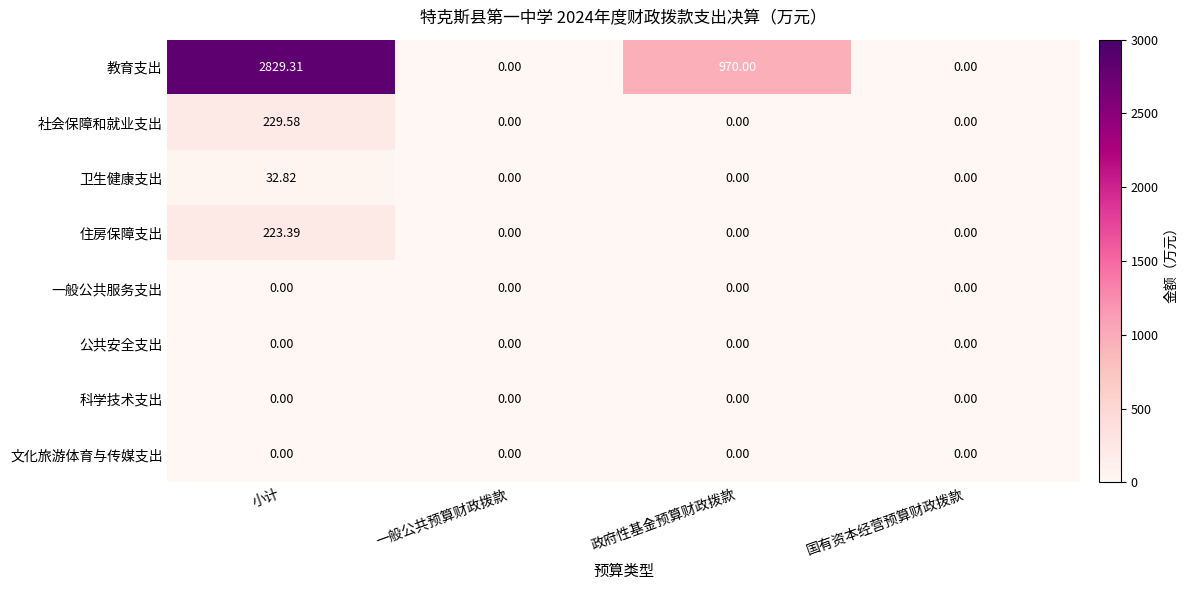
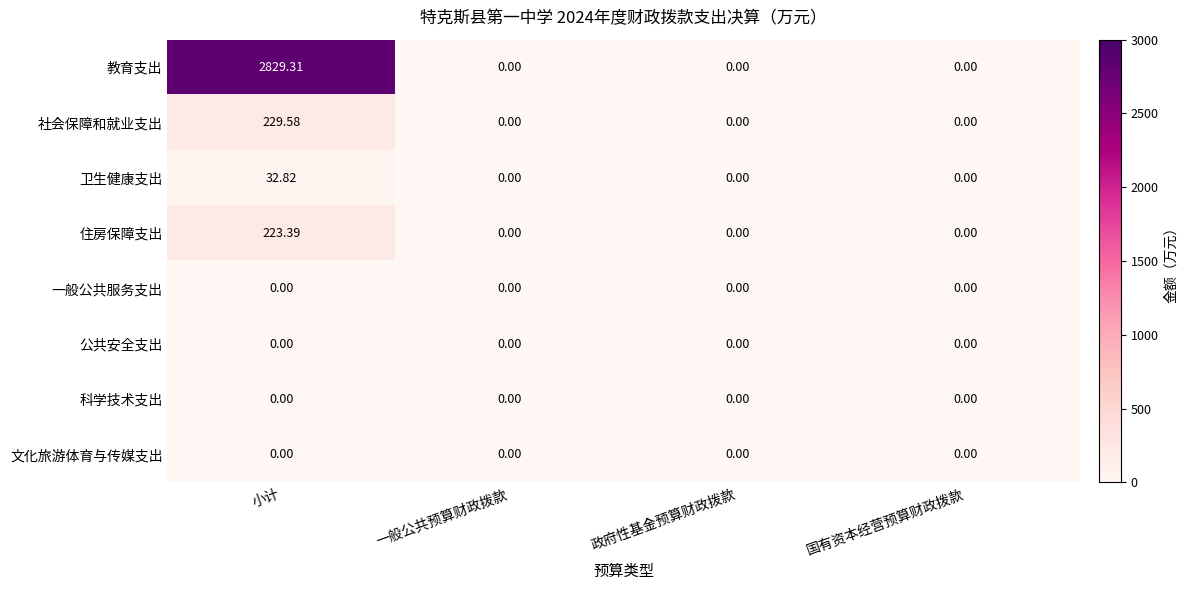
  {
    "教育支出": {
      "小计": 2829.31,
      "一般公共预算财政拨款": 0.00,
-     "政府性基金预算财政拨款": 970.00,
+     "政府性基金预算财政拨款": 0.00,
      "国有资本经营预算财政拨款": 0.00
    },
    "社会保障和就业支出": {
      "小计": 229.58,
      "一般公共预算财政拨款": 0.00,
      "政府性基金预算财政拨款": 0.00,
      "国有资本经营预算财政拨款": 0.00
    },
    "卫生健康支出": {
      "小计": 32.82,
      "一般公共预算财政拨款": 0.00,
      "政府性基金预算财政拨款": 0.00,
      "国有资本经营预算财政拨款": 0.00
    },
    "住房保障支出": {
      "小计": 223.39,
      "一般公共预算财政拨款": 0.00,
      "政府性基金预算财政拨款": 0.00,
      "国有资本经营预算财政拨款": 0.00
    },
    "一般公共服务支出": {
      "小计": 0.00,
      "一般公共预算财政拨款": 0.00,
      "政府性基金预算财政拨款": 0.00,
      "国有资本经营预算财政拨款": 0.00
    },
    "公共安全支出": {
      "小计": 0.00,
      "一般公共预算财政拨款": 0.00,
      "政府性基金预算财政拨款": 0.00,
      "国有资本经营预算财政拨款": 0.00
    },
    "科学技术支出": {
      "小计": 0.00,
      "一般公共预算财政拨款": 0.00,
      "政府性基金预算财政拨款": 0.00,
      "国有资本经营预算财政拨款": 0.00
    },
    "文化旅游体育与传媒支出": {
      "小计": 0.00,
      "一般公共预算财政拨款": 0.00,
      "政府性基金预算财政拨款": 0.00,
      "国有资本经营预算财政拨款": 0.00
    }
  }
